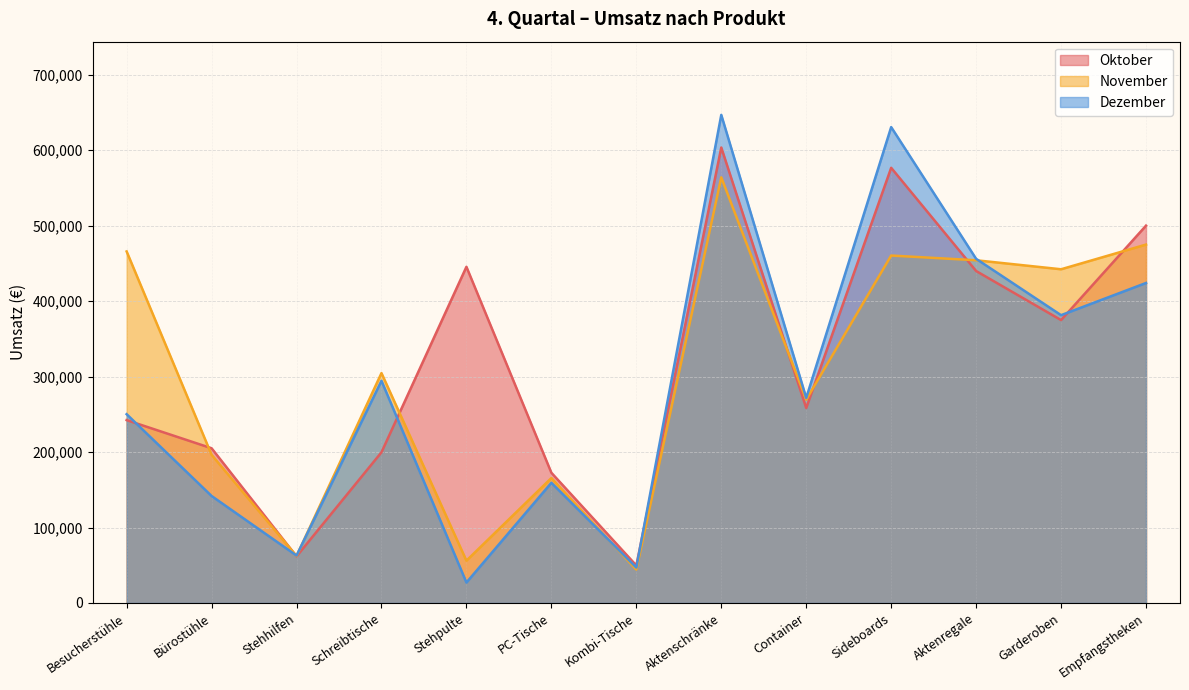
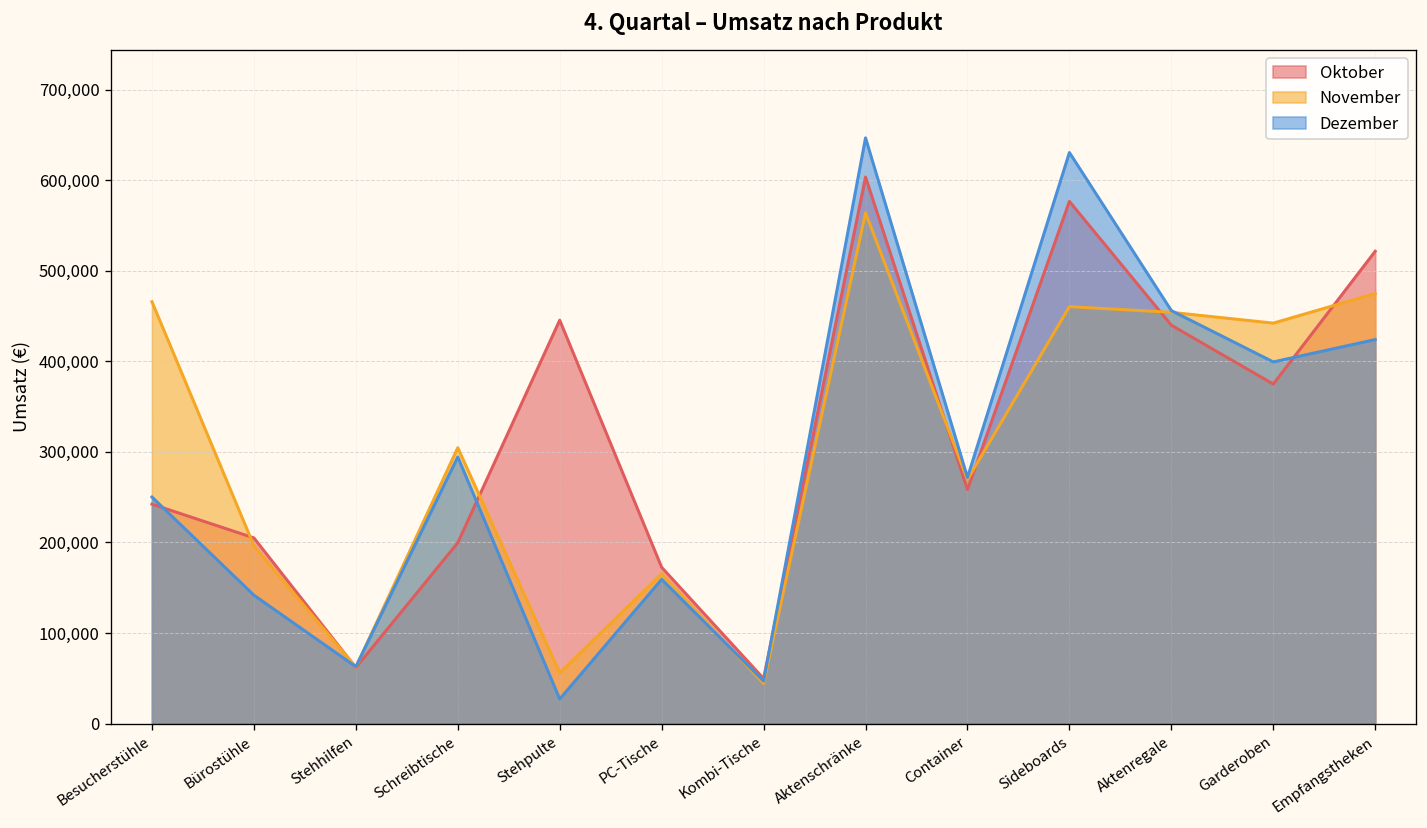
  {
    "Oktober": {
      "Besucherstühle": "240,000",
      "Bürostühle": "210,000",
      "Schreibtische": "200,000",
      "Stehpulte": "450,000",
      "PC-Tische": "170,000",
      "Aktenschränke": "600,000",
      "Container": "260,000",
      "Sideboards": "580,000",
      "Aktenregale": "440,000",
      "Garderoben": "370,000",
-     "Empfangstheken": "500,000"
+     "Empfangstheken": "520,000"
    },
    "November": {
      "Besucherstühle": "470,000",
      "Bürostühle": "200,000",
      "Schreibtische": "300,000",
      "Stehpulte": "60,000",
      "PC-Tische": "170,000",
      "Aktenschränke": "560,000",
      "Sideboards": "460,000",
      "Garderoben": "440,000",
      "Empfangstheken": "470,000"
    },
    "Dezember": {
      "Besucherstühle": "250,000",
      "Bürostühle": "140,000",
      "Schreibtische": "290,000",
      "Stehpulte": "30,000",
      "PC-Tische": "160,000",
      "Aktenschränke": "650,000",
      "Sideboards": "630,000",
-     "Garderoben": "380,000",
+     "Garderoben": "400,000",
      "Empfangstheken": "420,000"
    }
  }
